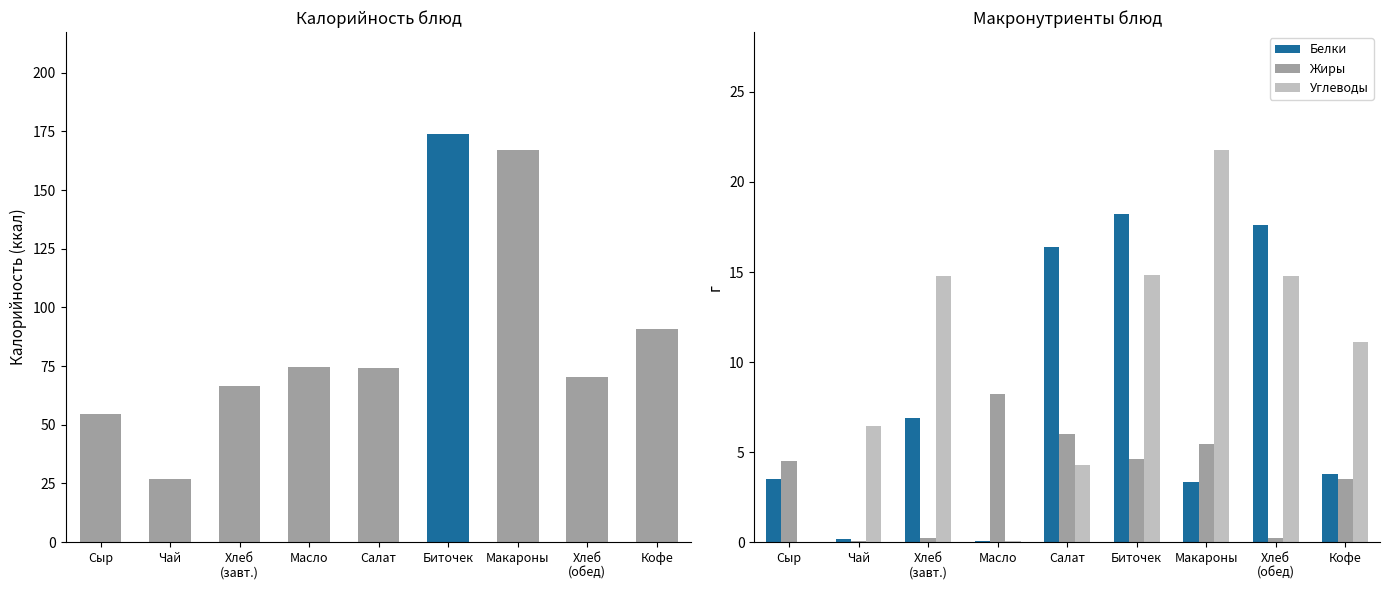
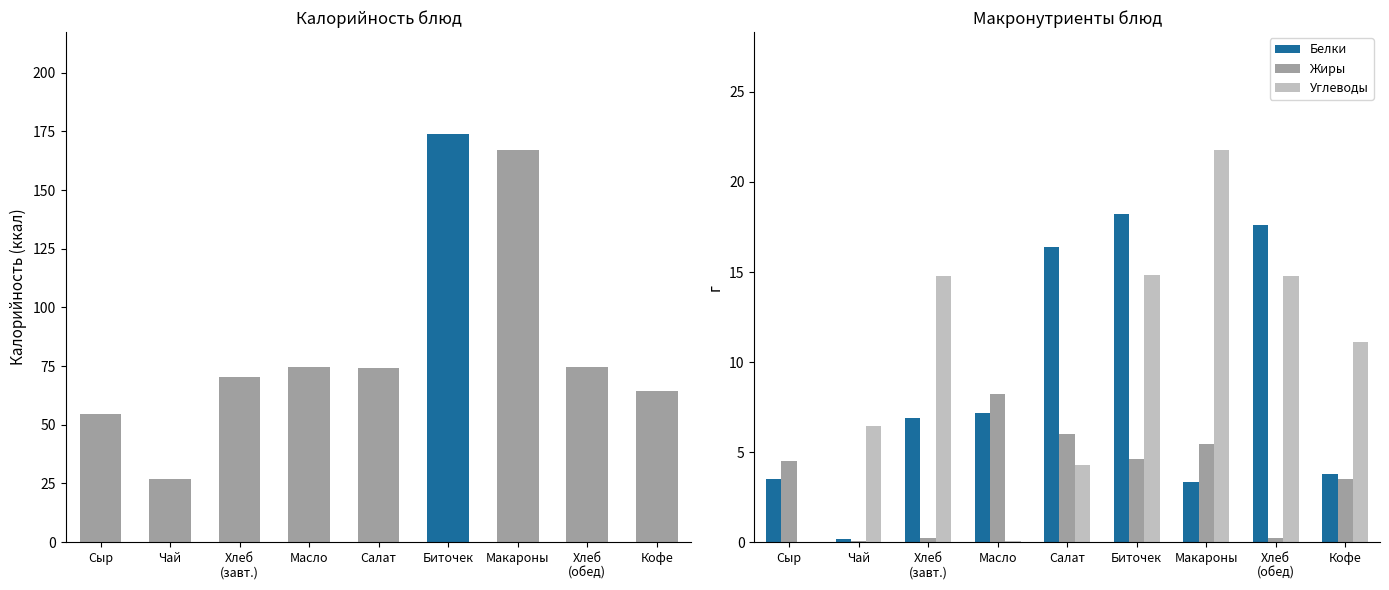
  {
    "Калорийность блюд": {
      "Сыр": 55,
      "Чай": 27,
-     "Хлеб (завт.)": 66,
+     "Хлеб (завт.)": 70,
      "Масло": 75,
      "Салат": 74,
      "Биточек": 174,
      "Макароны": 167,
-     "Хлеб (обед)": 70,
-     "Кофе": 91
+     "Хлеб (обед)": 75,
+     "Кофе": 65
    },
    "Макронутриенты блюд": {
      "Белки": {
        "Сыр": 3.5,
        "Чай": 0.2,
        "Хлеб (завт.)": 6.9,
-       "Масло": 0.1,
+       "Масло": 7.2,
        "Салат": 16.4,
        "Биточек": 18.3,
        "Макароны": 3.3,
        "Хлеб (обед)": 17.6,
        "Кофе": 3.8
      }
    }
  }
